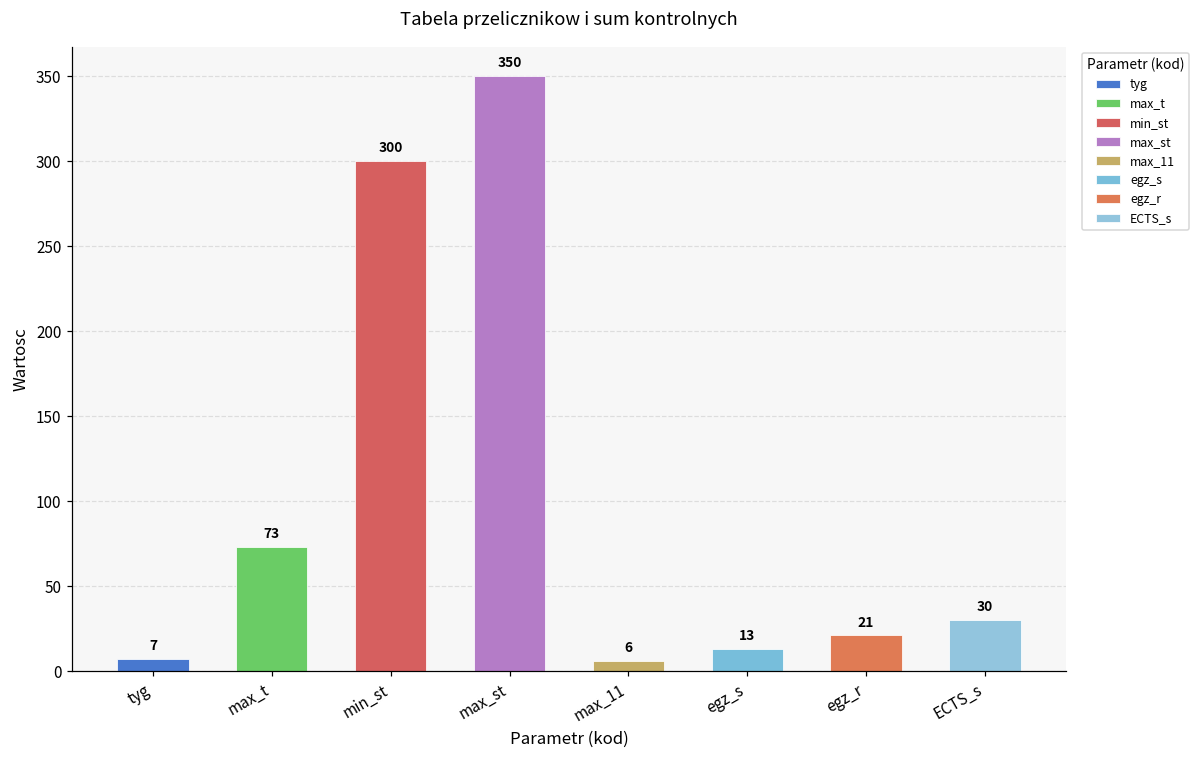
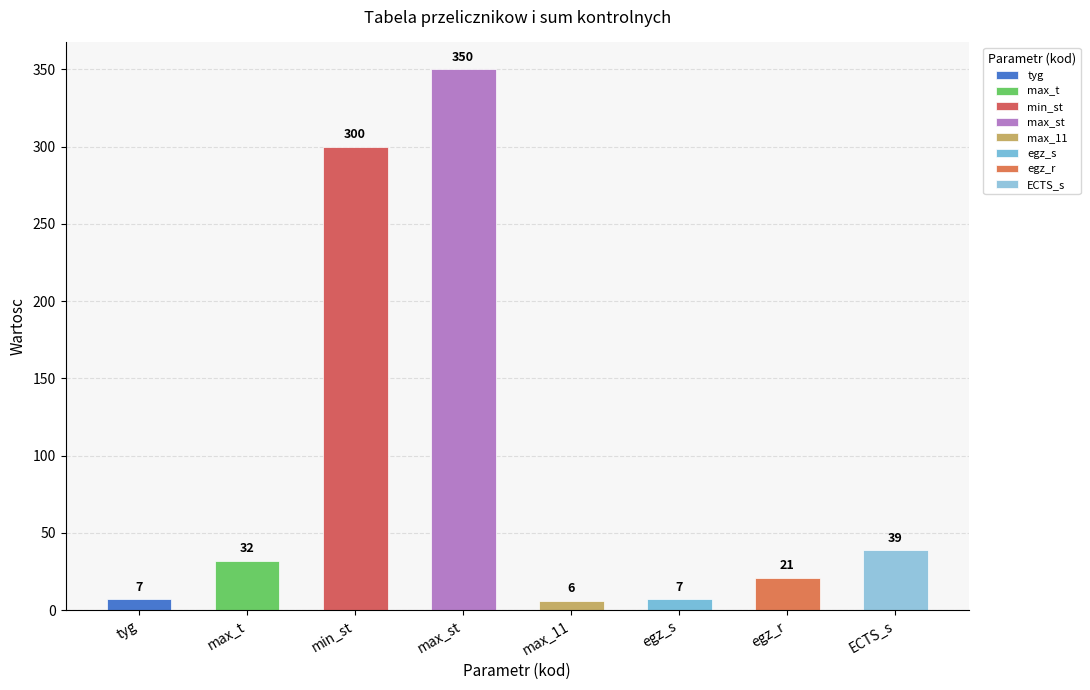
  {
    "tyg": 7,
-   "max_t": 73,
+   "max_t": 32,
    "min_st": 300,
    "max_st": 350,
    "max_11": 6,
-   "egz_s": 13,
+   "egz_s": 7,
    "egz_r": 21,
-   "ECTS_s": 30
+   "ECTS_s": 39
  }
